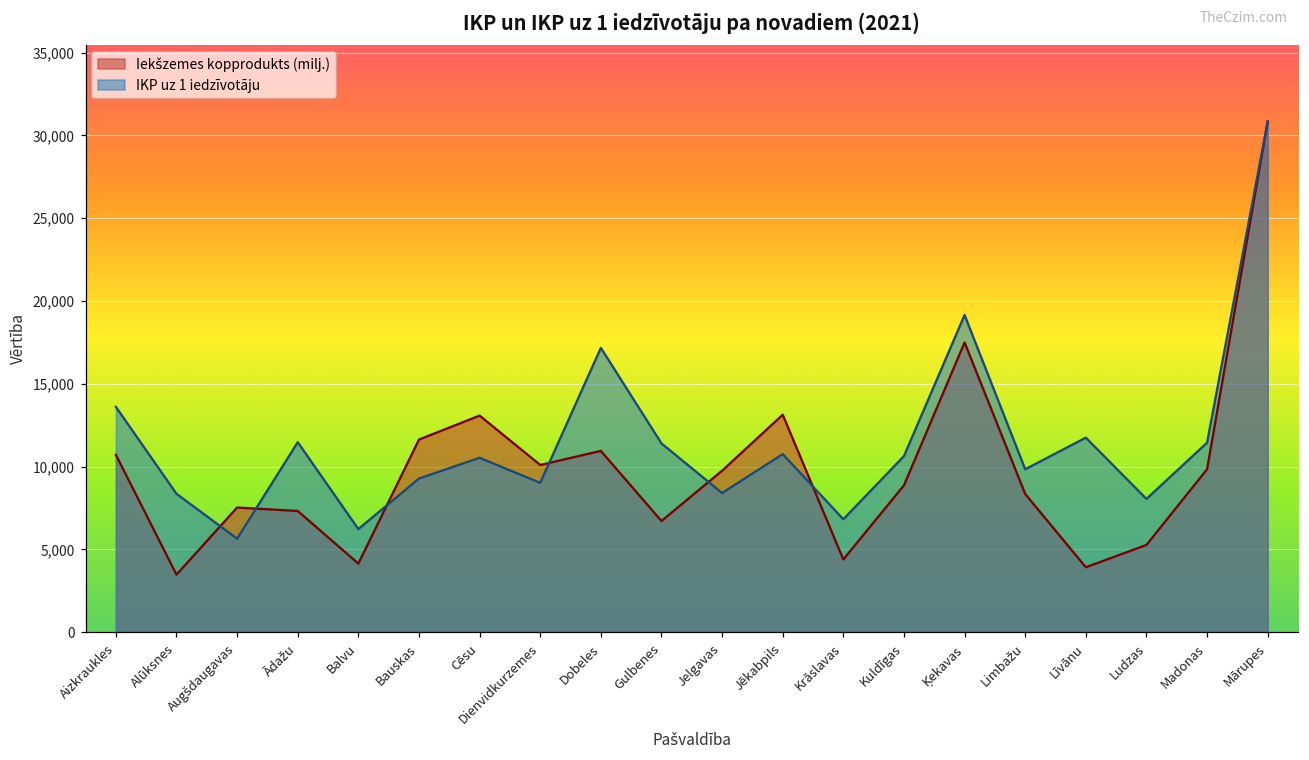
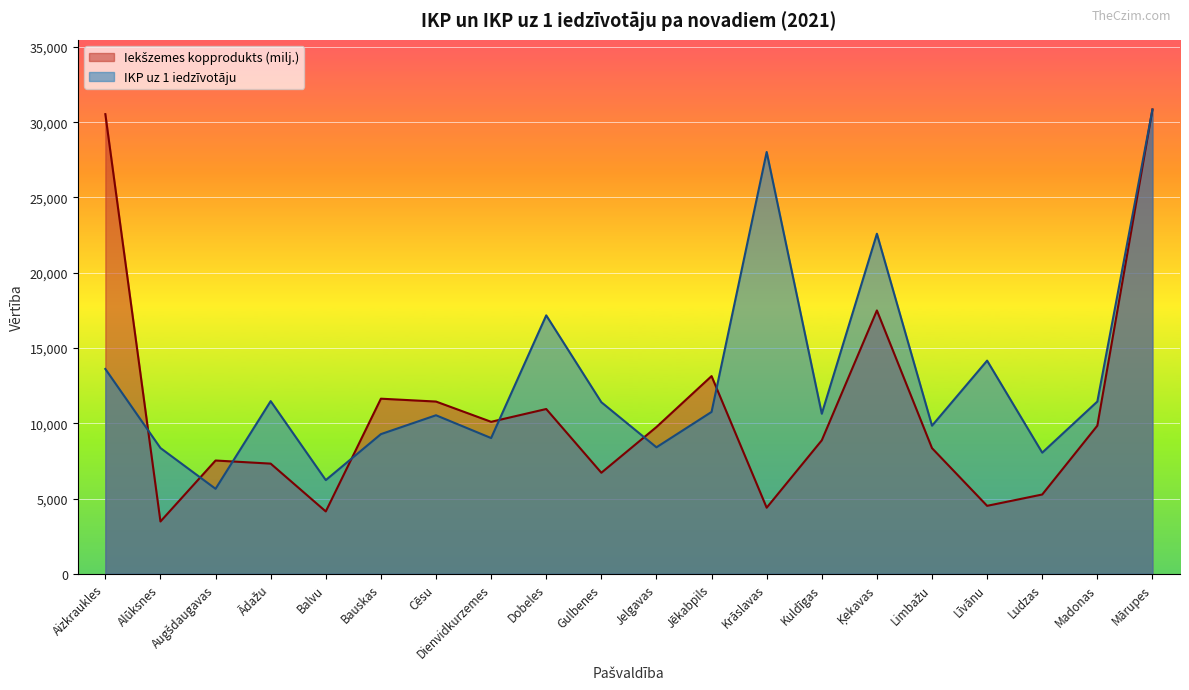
  {
    "Iekšzemes kopprodukts (milj.)": {
-     "Aizkraukles": "10,700",
+     "Aizkraukles": "30,500",
      "Alūksnes": "3,500",
      "Augšdaugavas": "7,500",
      "Ādažu": "7,300",
      "Balvu": "4,100",
      "Bauskas": "11,600",
-     "Cēsu": "13,100",
+     "Cēsu": "11,400",
      "Dienvidkurzemes": "10,100",
      "Dobeles": "10,900",
      "Gulbenes": "6,700",
      "Jelgavas": "9,800",
      "Jēkabpils": "13,100",
      "Krāslavas": "4,400",
      "Kuldīgas": "8,900",
      "Ķekavas": "17,500",
      "Limbažu": "8,300",
-     "Līvānu": "3,900",
+     "Līvānu": "4,500",
      "Ludzas": "5,300",
      "Madonas": "9,800"
    },
    "IKP uz 1 iedzīvotāju": {
      "Aizkraukles": "13,600",
      "Alūksnes": "8,400",
      "Augšdaugavas": "5,600",
      "Ādažu": "11,500",
      "Balvu": "6,200",
      "Bauskas": "9,300",
      "Cēsu": "10,500",
      "Dienvidkurzemes": "9,000",
      "Dobeles": "17,200",
      "Gulbenes": "11,400",
      "Jelgavas": "8,400",
      "Jēkabpils": "10,800",
-     "Krāslavas": "6,800",
+     "Krāslavas": "28,000",
      "Kuldīgas": "10,600",
-     "Ķekavas": "19,200",
+     "Ķekavas": "22,600",
      "Limbažu": "9,800",
-     "Līvānu": "11,700",
+     "Līvānu": "14,200",
      "Ludzas": "8,000",
      "Madonas": "11,400"
    }
  }
